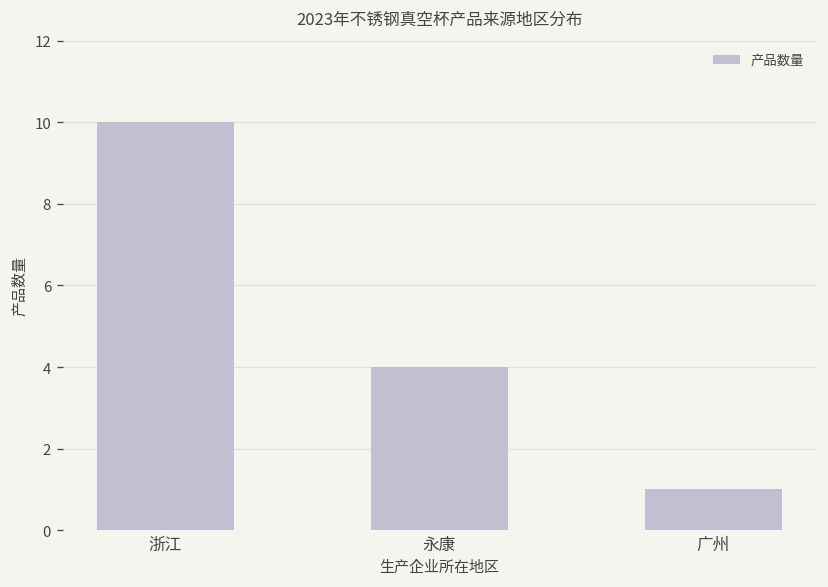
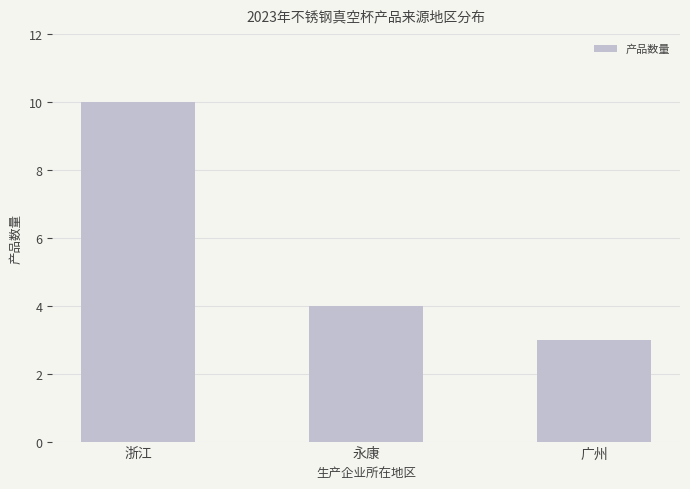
  {
    "浙江": 10,
    "永康": 4,
-   "广州": 1
+   "广州": 3
  }
